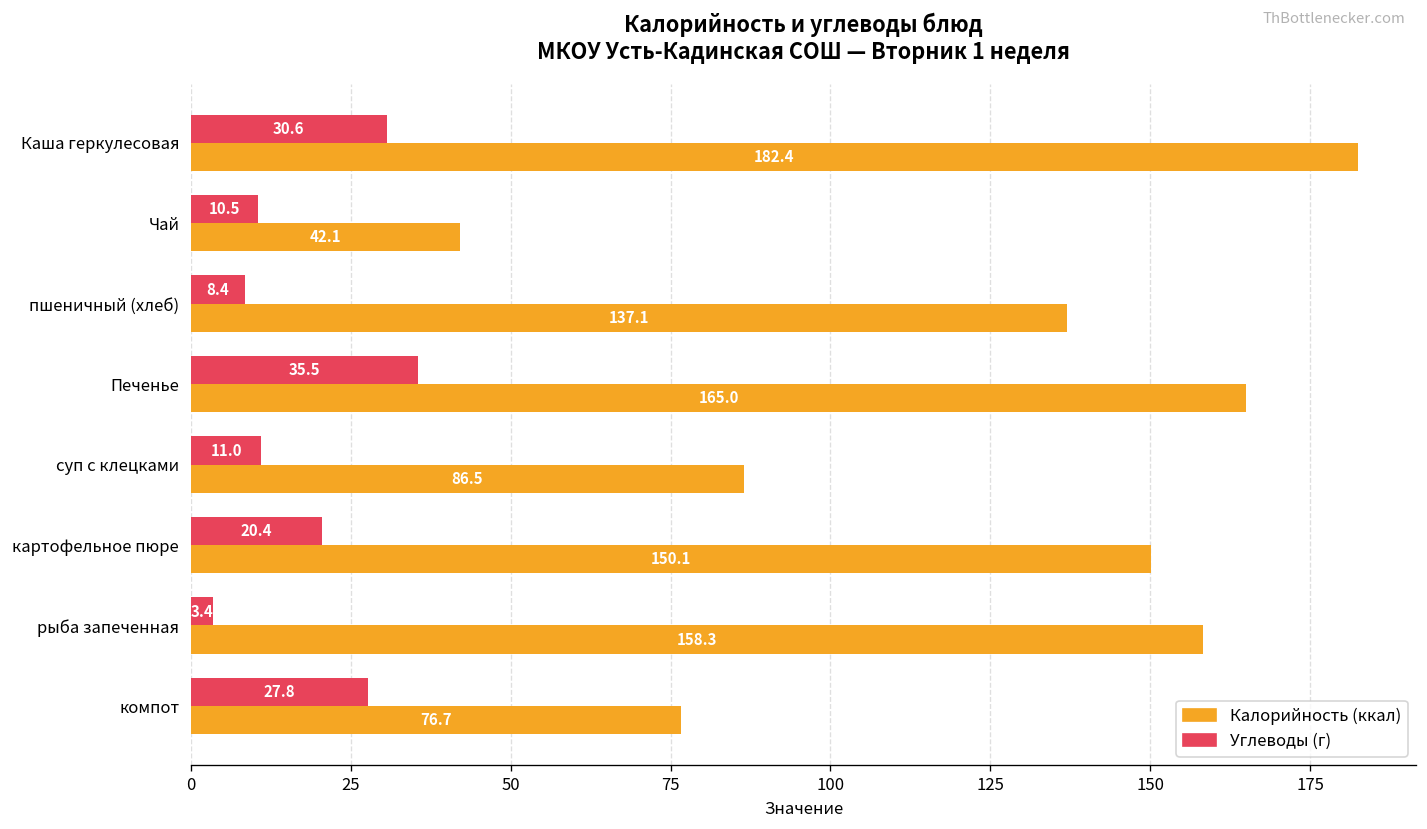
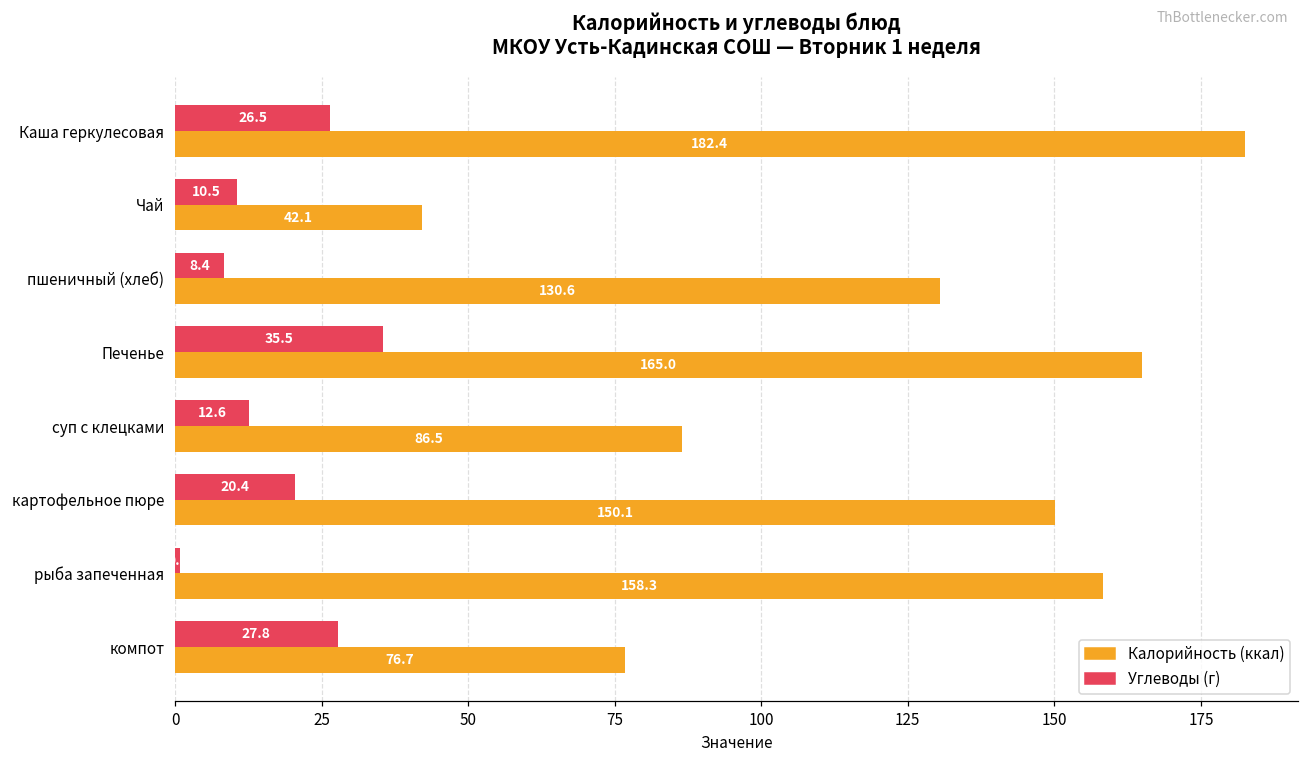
  {
    "Калорийность (ккал)": {
      "Каша геркулесовая": 182.4,
      "Чай": 42.1,
-     "пшеничный (хлеб)": 137.1,
+     "пшеничный (хлеб)": 130.6,
      "Печенье": 165.0,
      "суп с клецками": 86.5,
      "картофельное пюре": 150.1,
      "рыба запеченная": 158.3,
      "компот": 76.7
    },
    "Углеводы (г)": {
-     "Каша геркулесовая": 30.6,
+     "Каша геркулесовая": 26.5,
      "Чай": 10.5,
      "пшеничный (хлеб)": 8.4,
      "Печенье": 35.5,
-     "суп с клецками": 11.0,
+     "суп с клецками": 12.6,
      "картофельное пюре": 20.4,
-     "рыба запеченная": 3,
+     "рыба запеченная": 1,
      "компот": 27.8
    }
  }
